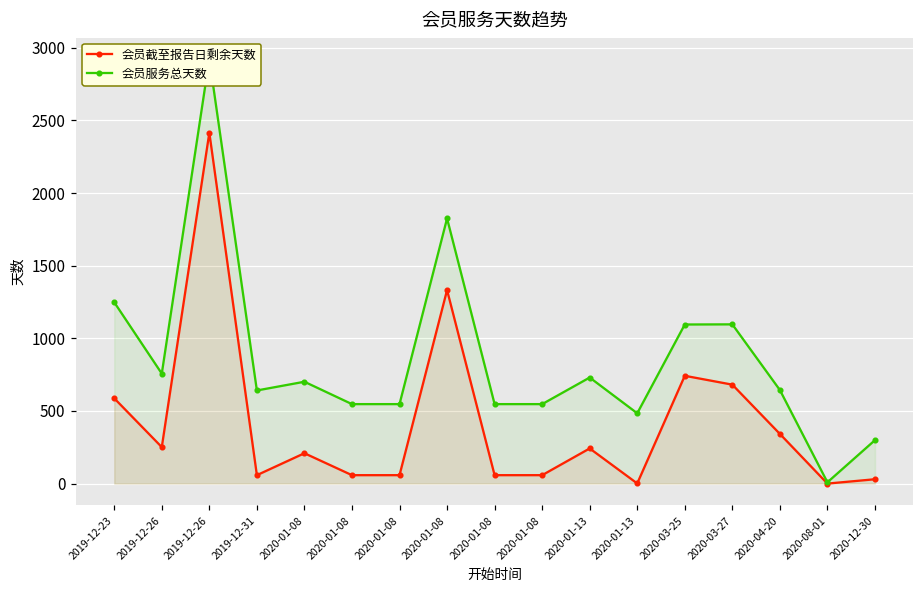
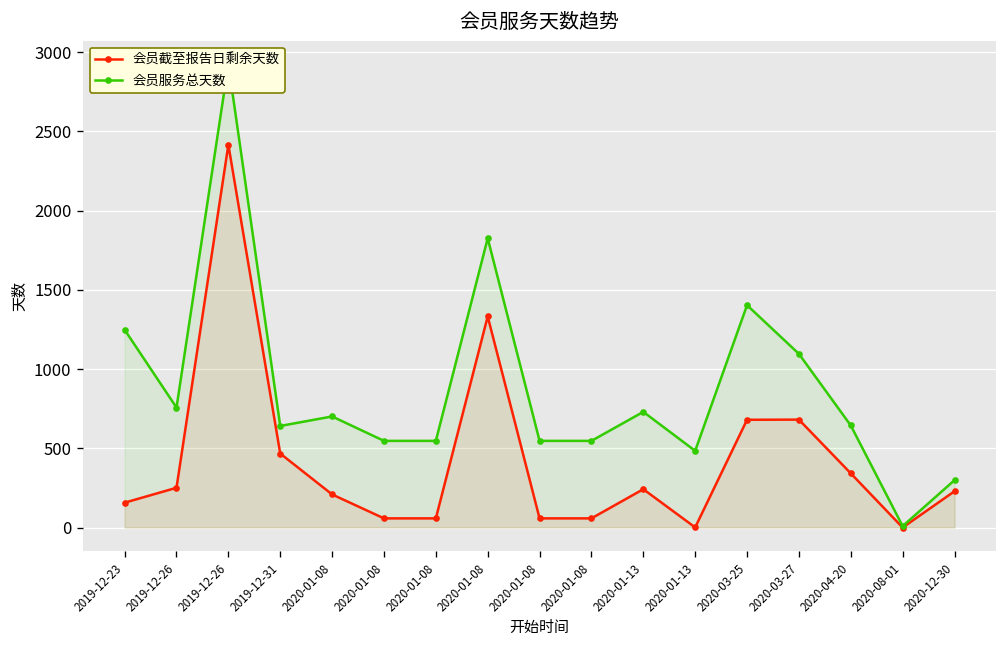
  {
    "会员截至报告日剩余天数": {
-     "2019-12-23": 590,
-     "2019-12-31": 60,
-     "2020-03-25": 740,
+     "2019-12-23": 160,
+     "2019-12-31": 470,
+     "2020-03-25": 680,
      "2020-03-27": 680,
      "2020-04-20": 340,
-     "2020-12-30": 30
+     "2020-12-30": 230
    },
    "会员服务总天数": {
      "2019-12-23": 1250,
      "2019-12-31": 640,
-     "2020-03-25": 1100,
+     "2020-03-25": 1400,
      "2020-03-27": 1100,
      "2020-04-20": 640,
      "2020-12-30": 300
    }
  }
